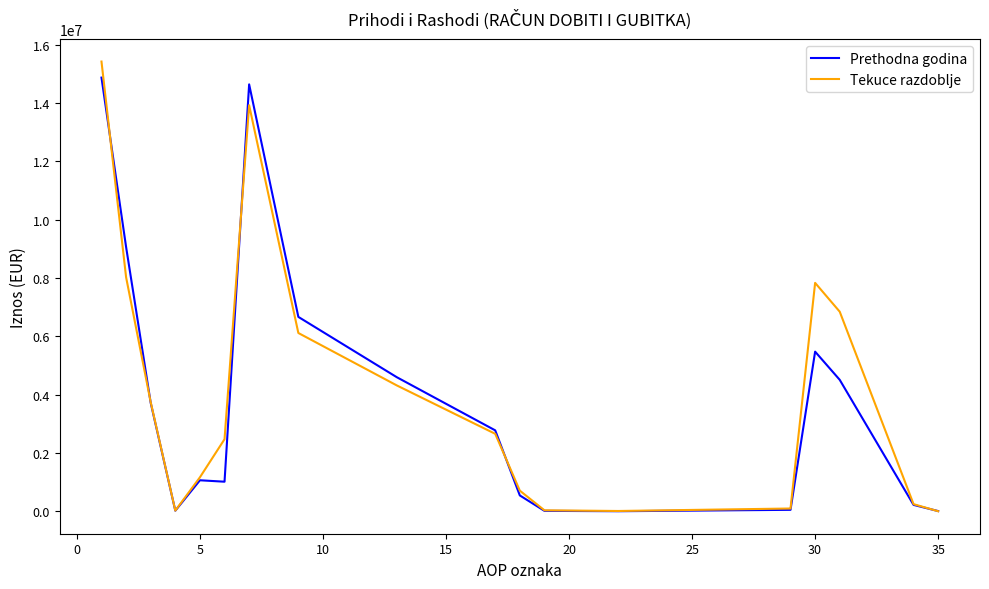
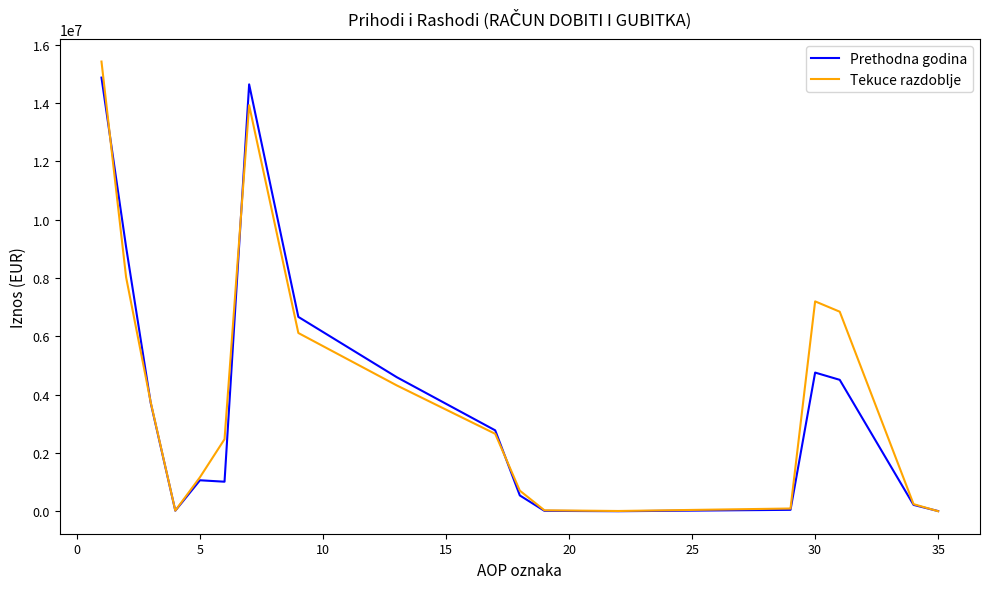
  {
    "Prethodna godina": {
      "5": 1100000,
-     "30": 5500000
+     "30": 4800000
    },
    "Tekuce razdoblje": {
      "5": 1200000,
-     "30": 7800000
+     "30": 7200000
    }
  }
